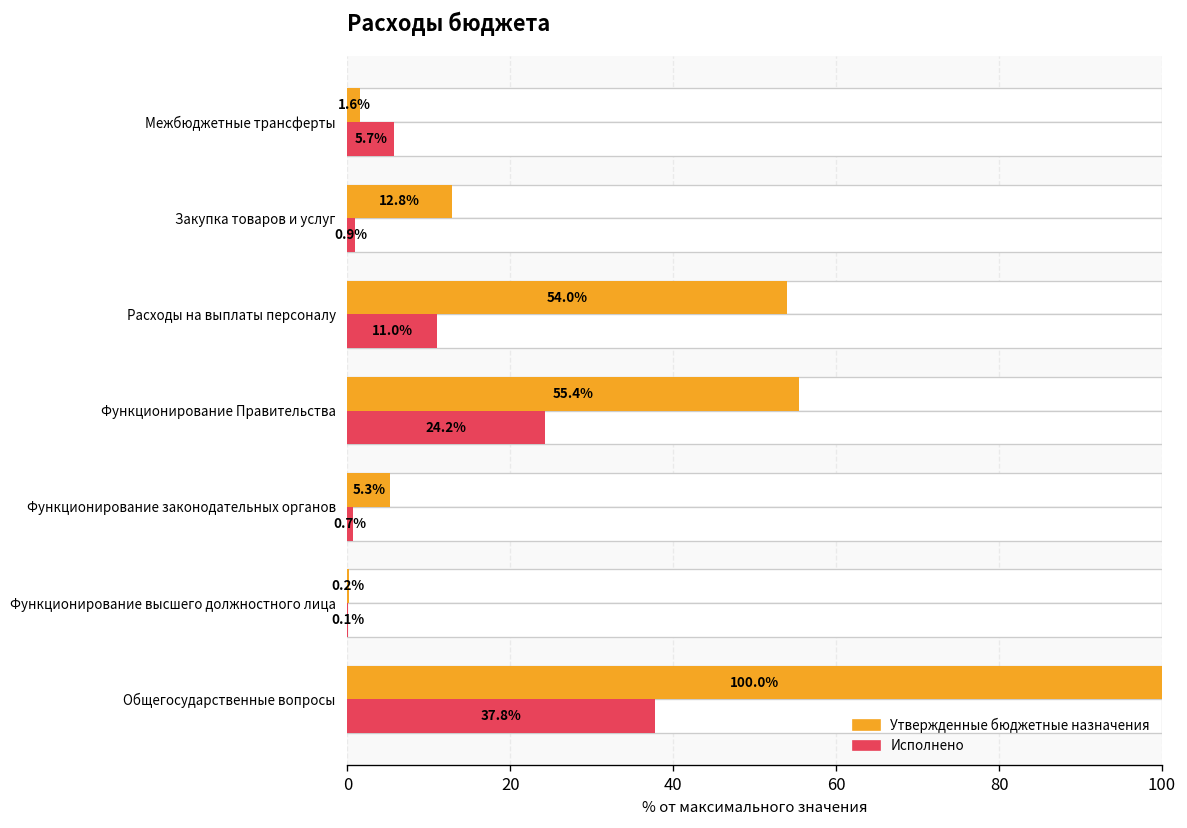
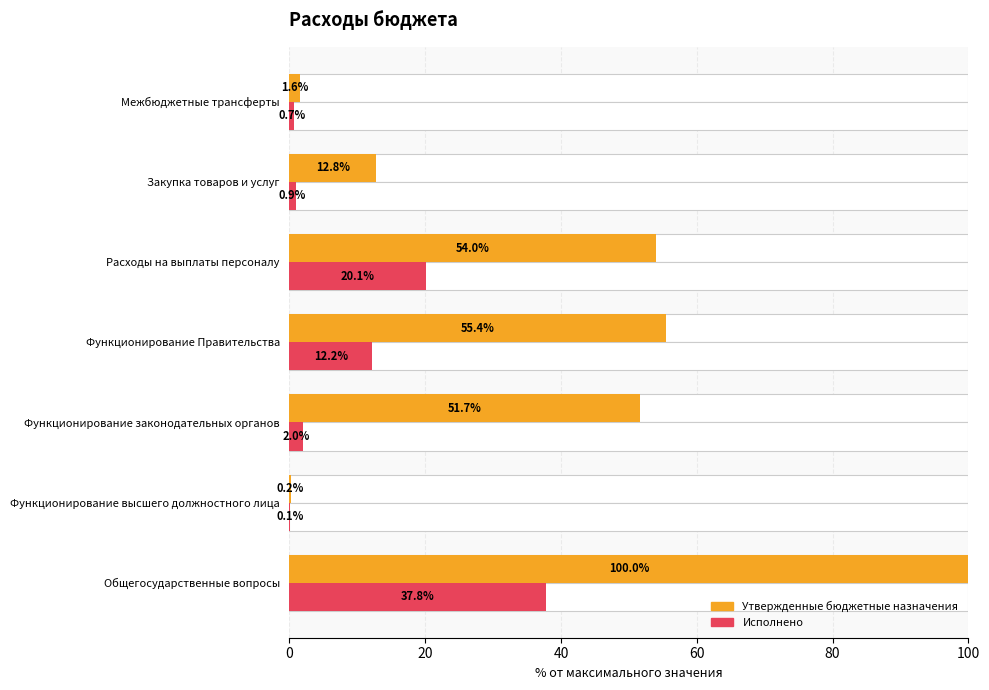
  {
    "Утвержденные бюджетные назначения": {
-     "Функционирование законодательных органов": "5.3%",
+     "Функционирование законодательных органов": "51.7%",
      "Функционирование высшего должностного лица": "0.2%",
      "Общегосударственные вопросы": "100.0%"
    },
    "Исполнено": {
-     "Межбюджетные трансферты": "5.7%",
-     "Расходы на выплаты персоналу": "11.0%",
-     "Функционирование Правительства": "24.2%",
-     "Функционирование законодательных органов": "0.7%",
+     "Межбюджетные трансферты": "0.7%",
+     "Расходы на выплаты персоналу": "20.1%",
+     "Функционирование Правительства": "12.2%",
+     "Функционирование законодательных органов": "2.0%",
      "Функционирование высшего должностного лица": "0.1%"
    }
  }
